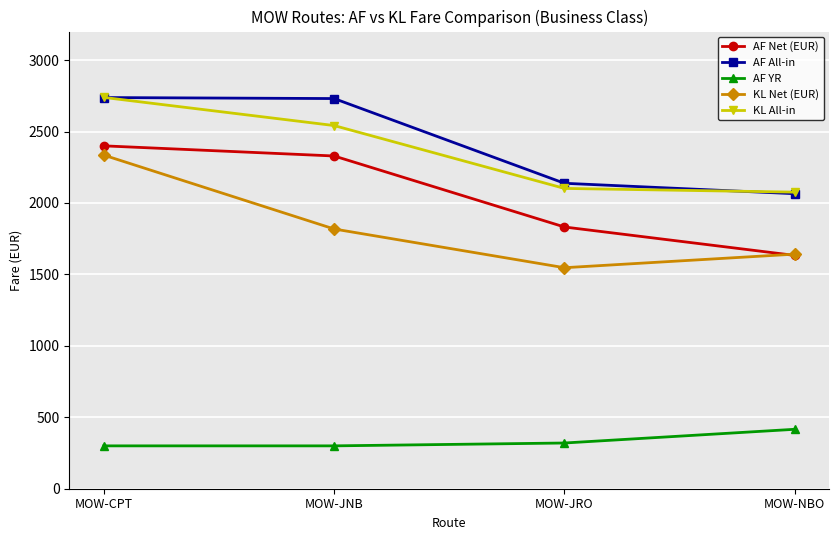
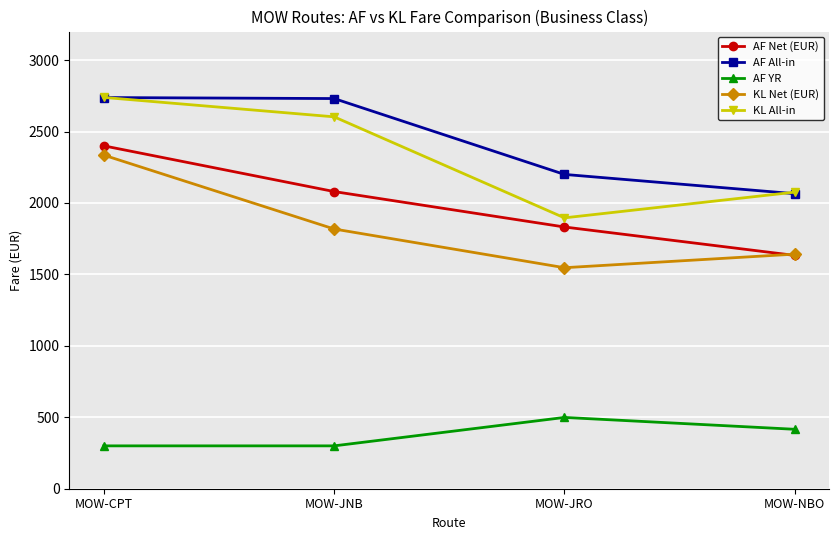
  {
    "AF Net (EUR)": {
      "MOW-CPT": 2400,
-     "MOW-JNB": 2330,
+     "MOW-JNB": 2080,
      "MOW-JRO": 1830
    },
    "AF All-in": {
      "MOW-JNB": 2730,
-     "MOW-JRO": 2140
+     "MOW-JRO": 2200
    },
    "AF YR": {
      "MOW-CPT": 300,
      "MOW-JNB": 300,
-     "MOW-JRO": 320,
+     "MOW-JRO": 500,
      "MOW-NBO": 420
    },
    "KL Net (EUR)": {
      "MOW-CPT": 2340,
      "MOW-JNB": 1820,
      "MOW-JRO": 1550
    },
    "KL All-in": {
-     "MOW-JNB": 2540,
-     "MOW-JRO": 2100
+     "MOW-JNB": 2600,
+     "MOW-JRO": 1900
    }
  }
